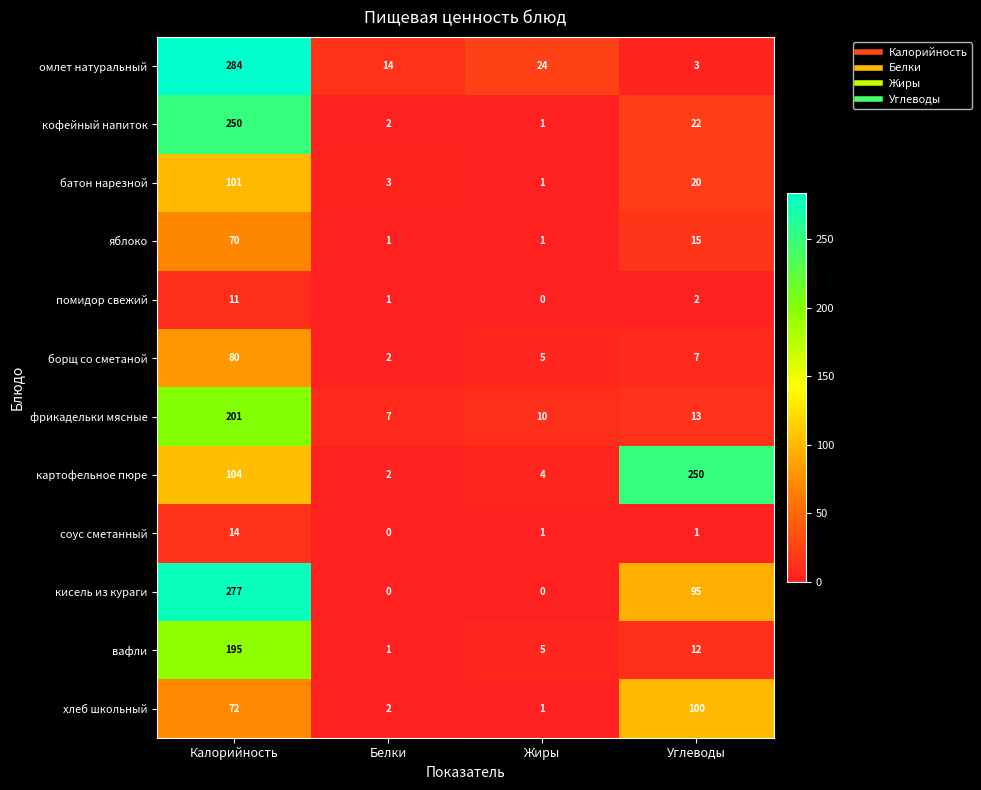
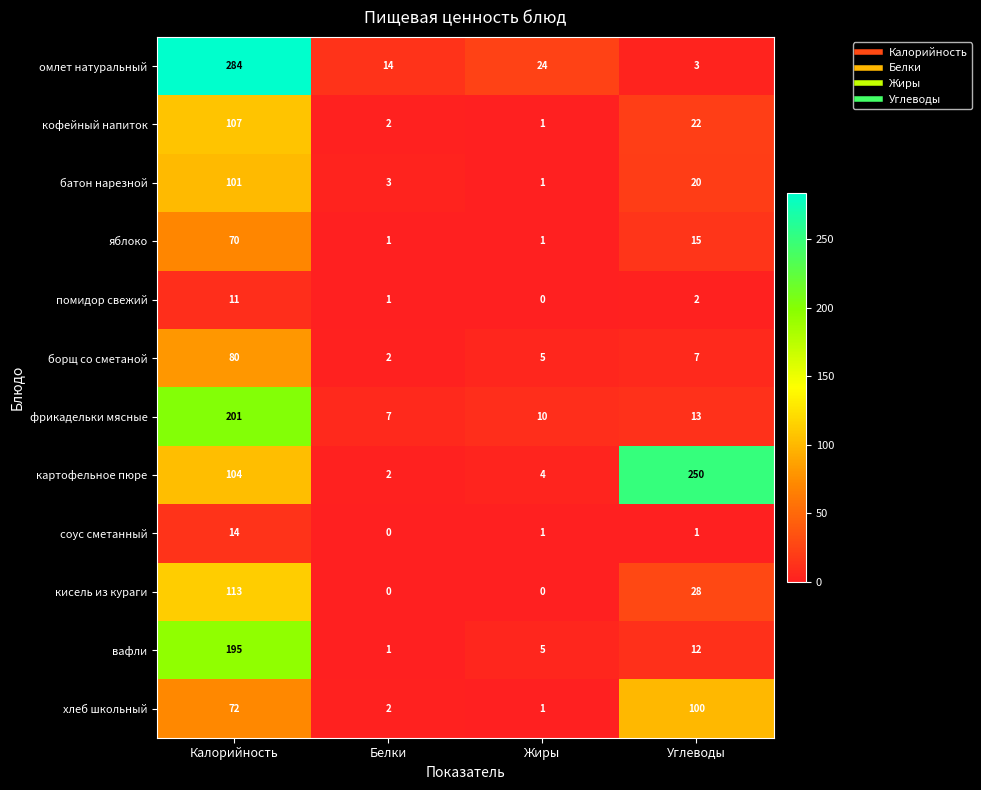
  {
    "омлет натуральный": {
      "Калорийность": 284,
      "Белки": 14,
      "Жиры": 24,
      "Углеводы": 3
    },
    "кофейный напиток": {
-     "Калорийность": 250,
+     "Калорийность": 107,
      "Белки": 2,
      "Жиры": 1,
      "Углеводы": 22
    },
    "батон нарезной": {
      "Калорийность": 101,
      "Белки": 3,
      "Жиры": 1,
      "Углеводы": 20
    },
    "яблоко": {
      "Калорийность": 70,
      "Белки": 1,
      "Жиры": 1,
      "Углеводы": 15
    },
    "помидор свежий": {
      "Калорийность": 11,
      "Белки": 1,
      "Жиры": 0,
      "Углеводы": 2
    },
    "борщ со сметаной": {
      "Калорийность": 80,
      "Белки": 2,
      "Жиры": 5,
      "Углеводы": 7
    },
    "фрикадельки мясные": {
      "Калорийность": 201,
      "Белки": 7,
      "Жиры": 10,
      "Углеводы": 13
    },
    "картофельное пюре": {
      "Калорийность": 104,
      "Белки": 2,
      "Жиры": 4,
      "Углеводы": 250
    },
    "соус сметанный": {
      "Калорийность": 14,
      "Белки": 0,
      "Жиры": 1,
      "Углеводы": 1
    },
    "кисель из кураги": {
-     "Калорийность": 277,
+     "Калорийность": 113,
      "Белки": 0,
      "Жиры": 0,
-     "Углеводы": 95
+     "Углеводы": 28
    },
    "вафли": {
      "Калорийность": 195,
      "Белки": 1,
      "Жиры": 5,
      "Углеводы": 12
    },
    "хлеб школьный": {
      "Калорийность": 72,
      "Белки": 2,
      "Жиры": 1,
      "Углеводы": 100
    }
  }
